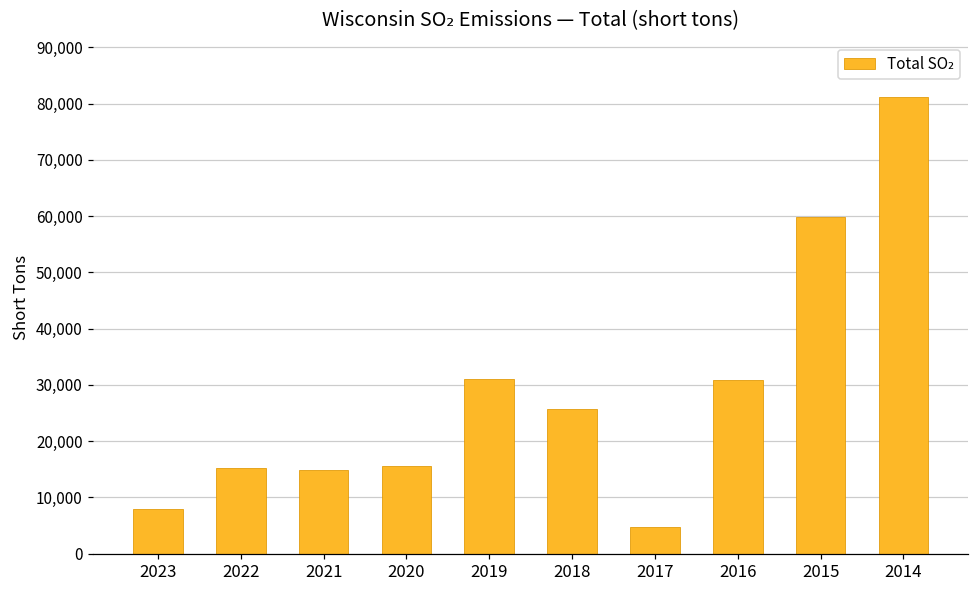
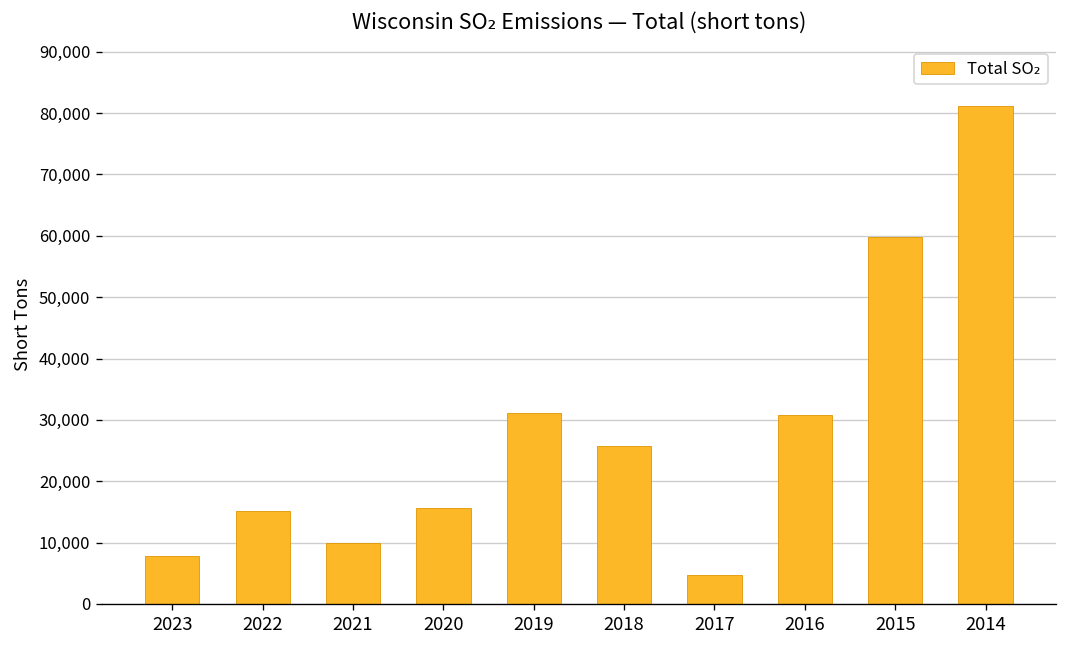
  {
    "2023": "8,000",
    "2022": "15,000",
-   "2021": "15,000",
+   "2021": "10,000",
    "2020": "16,000",
    "2019": "31,000",
    "2018": "26,000",
    "2017": "5,000",
    "2016": "31,000",
    "2015": "60,000",
    "2014": "81,000"
  }
